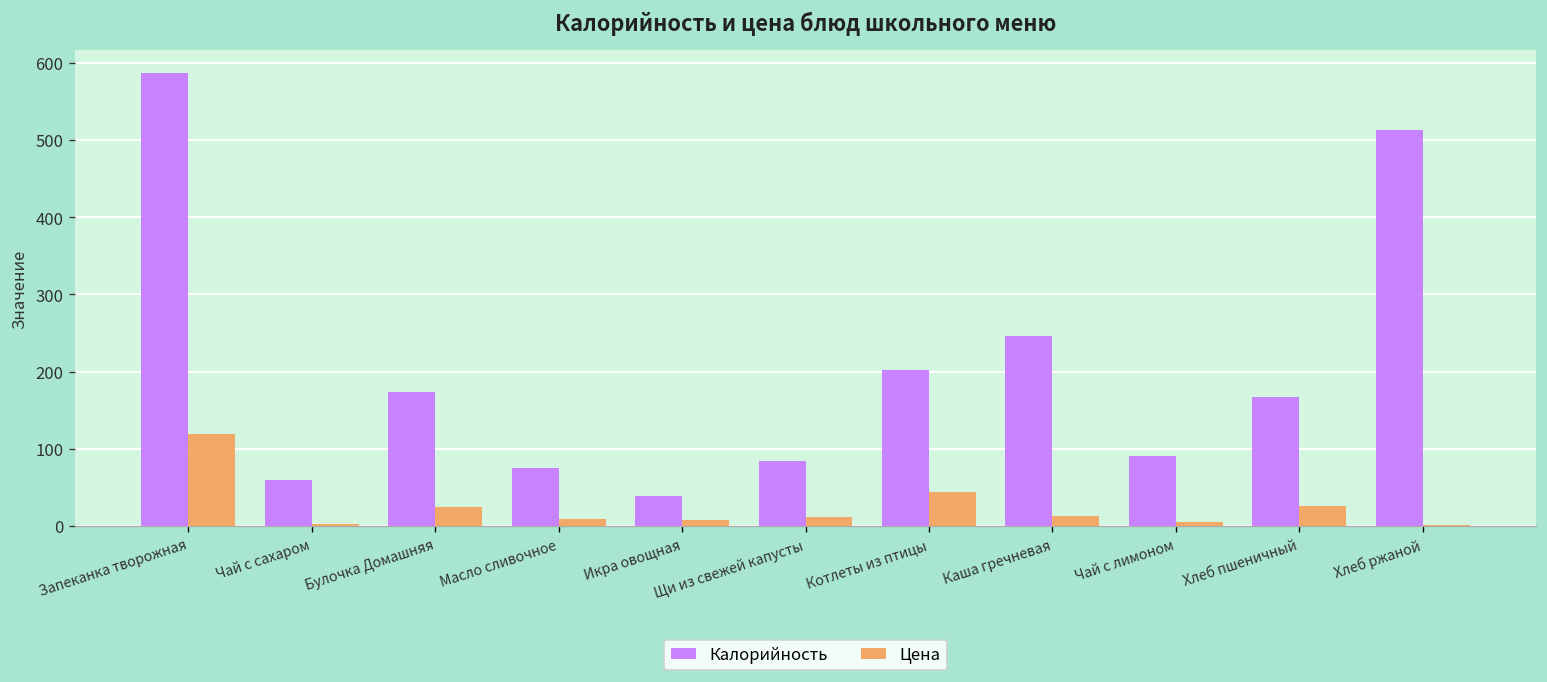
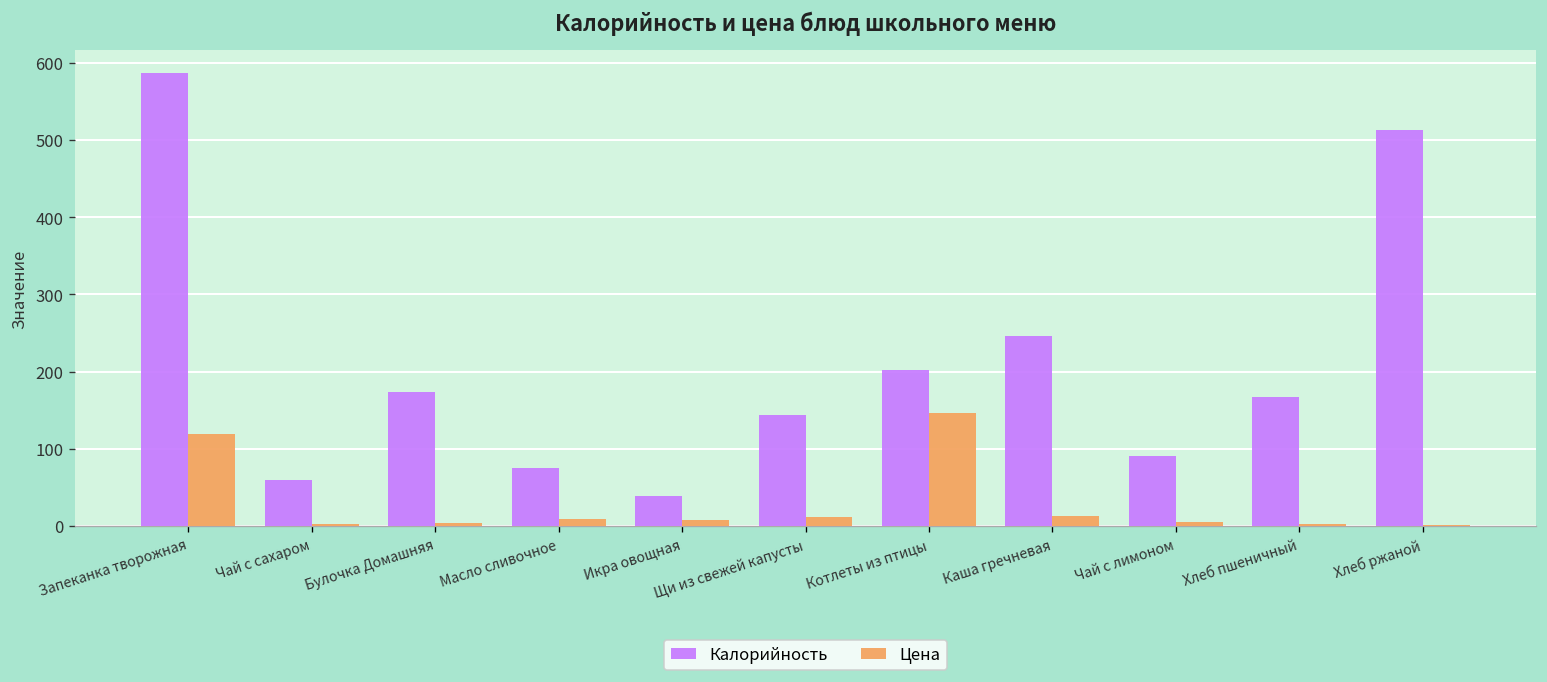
  {
    "Калорийность": {
      "Запеканка творожная": 590,
      "Чай с сахаром": 60,
      "Булочка Домашняя": 170,
      "Масло сливочное": 80,
      "Икра овощная": 40,
-     "Щи из свежей капусты": 80,
+     "Щи из свежей капусты": 140,
      "Котлеты из птицы": 200,
      "Каша гречневая": 250,
      "Чай с лимоном": 90,
      "Хлеб пшеничный": 170,
      "Хлеб ржаной": 510
    },
    "Цена": {
      "Запеканка творожная": 120,
-     "Булочка Домашняя": 20,
+     "Булочка Домашняя": 0,
      "Масло сливочное": 10,
      "Икра овощная": 10,
      "Щи из свежей капусты": 10,
-     "Котлеты из птицы": 40,
+     "Котлеты из птицы": 150,
      "Каша гречневая": 10,
      "Чай с лимоном": 10,
-     "Хлеб пшеничный": 30
+     "Хлеб пшеничный": 0
    }
  }
